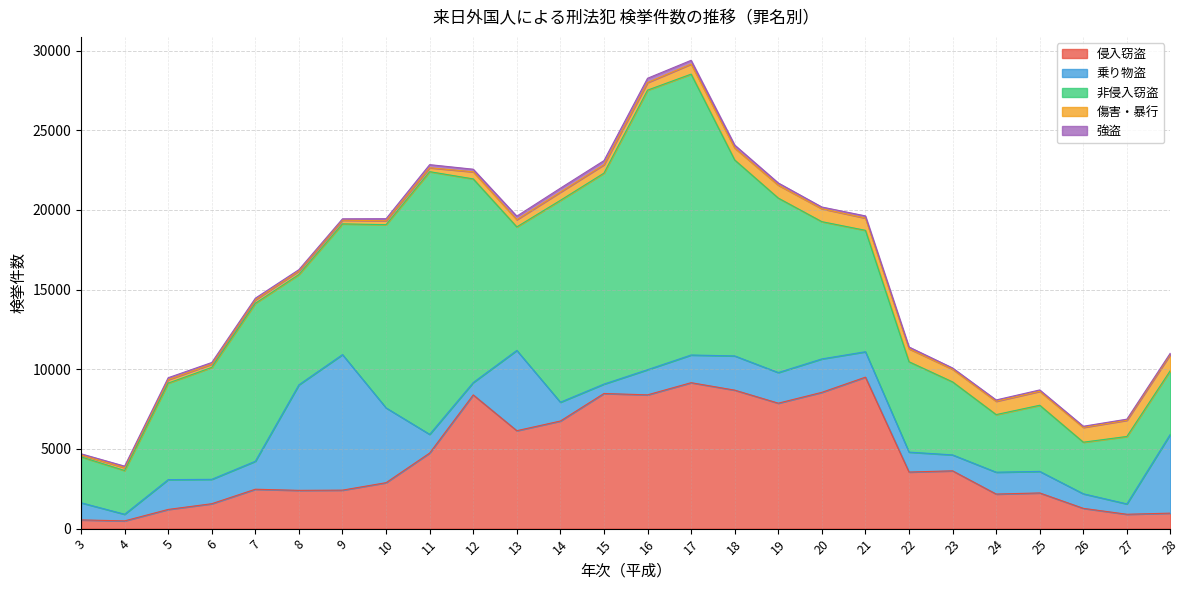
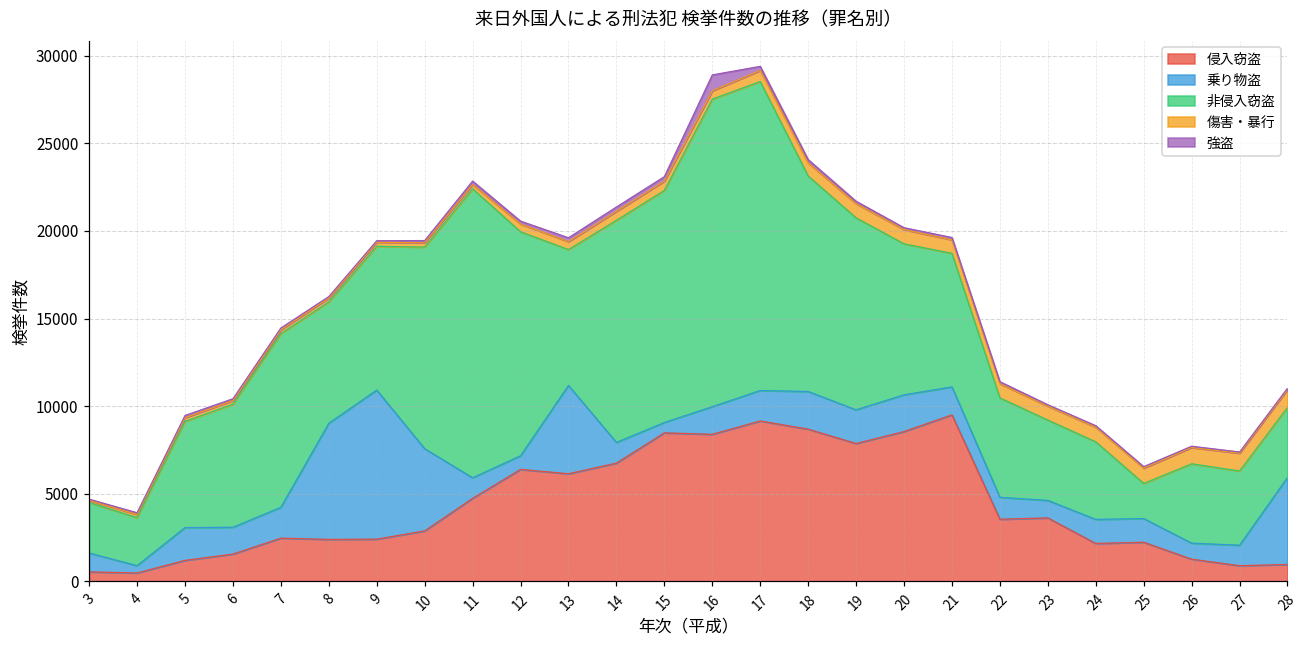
  {
    "侵入窃盗": {
      "3": 500,
      "4": 500,
      "5": 1200,
      "6": 1600,
      "7": 2500,
      "8": 2400,
      "9": 2400,
      "10": 2900,
      "11": 4700,
-     "12": 8400,
+     "12": 6400,
      "13": 6100,
      "14": 6800,
      "15": 8500,
      "16": 8400,
      "17": 9200,
      "18": 8700,
      "19": 7900,
      "20": 8600,
      "21": 9500,
      "22": 3600,
      "23": 3600,
      "24": 2200,
      "25": 2200,
      "26": 1300,
      "27": 900,
      "28": 1000
    },
    "乗り物盗": {
      "3": 1100,
      "4": 400,
      "5": 1900,
      "6": 1500,
      "7": 1800,
      "8": 6600,
      "9": 8500,
      "10": 4700,
      "11": 1200,
      "12": 800,
      "13": 5000,
      "14": 1200,
      "15": 600,
      "16": 1600,
      "17": 1700,
      "18": 2100,
      "19": 1900,
      "20": 2100,
      "21": 1600,
      "22": 1300,
      "23": 1000,
      "24": 1400,
      "25": 1400,
      "26": 900,
-     "27": 600,
+     "27": 1200,
      "28": 5000
    },
    "非侵入窃盗": {
      "4": 2700,
      "5": 6100,
      "6": 7000,
      "7": 9900,
      "8": 6900,
      "9": 8200,
      "10": 11500,
      "11": 16500,
      "12": 12800,
      "13": 7800,
      "14": 12700,
      "15": 13200,
      "16": 17500,
      "17": 17600,
      "18": 12300,
      "19": 11000,
      "20": 8600,
      "21": 7600,
      "22": 5700,
      "23": 4600,
-     "24": 3600,
-     "25": 4200,
-     "26": 3200,
+     "24": 4400,
+     "25": 2000,
+     "26": 4500,
      "27": 4200,
      "28": 4000
    },
    "傷害・暴行": {
      "11": 200,
      "12": 400,
      "13": 500,
      "14": 500,
      "15": 500,
      "16": 500,
      "17": 600,
      "18": 700
    },
    "強盗": {
      "11": 200,
      "12": 200,
      "13": 200,
      "14": 200,
      "15": 300,
-     "16": 300,
+     "16": 900,
      "17": 200,
      "18": 200
    }
  }
